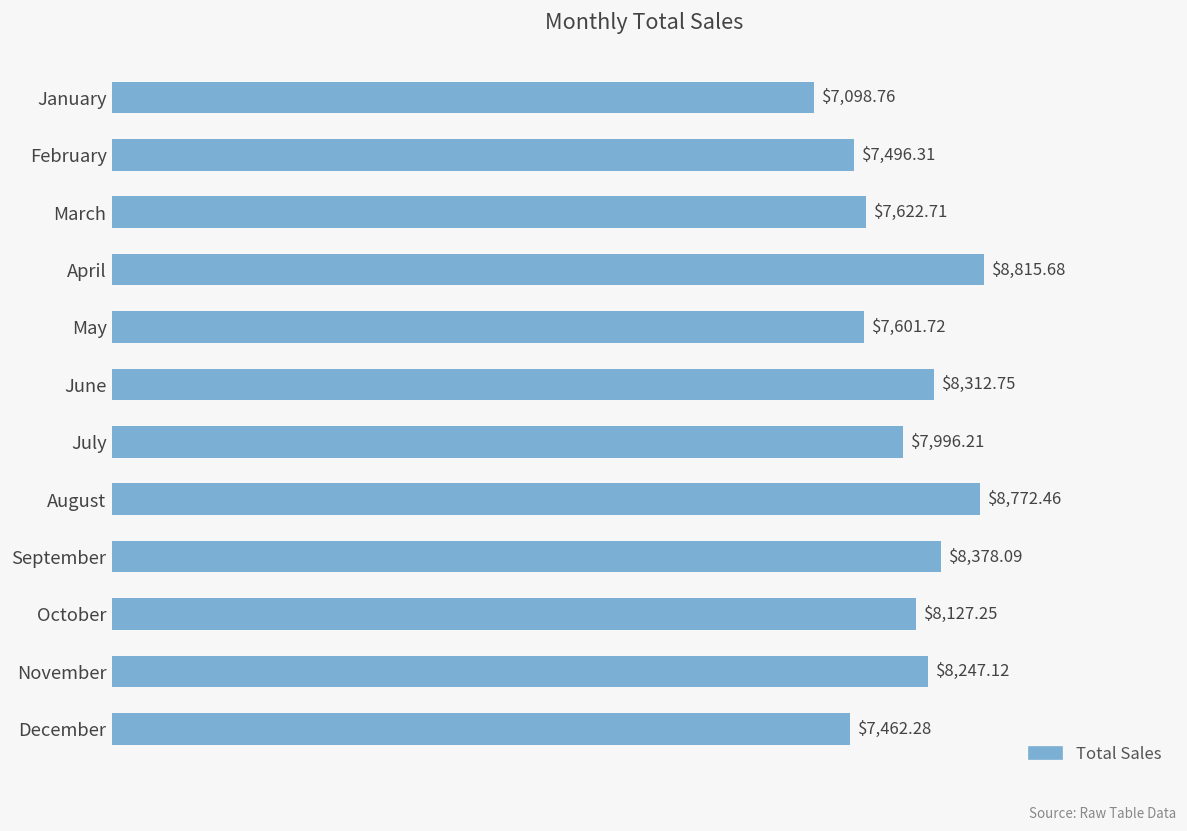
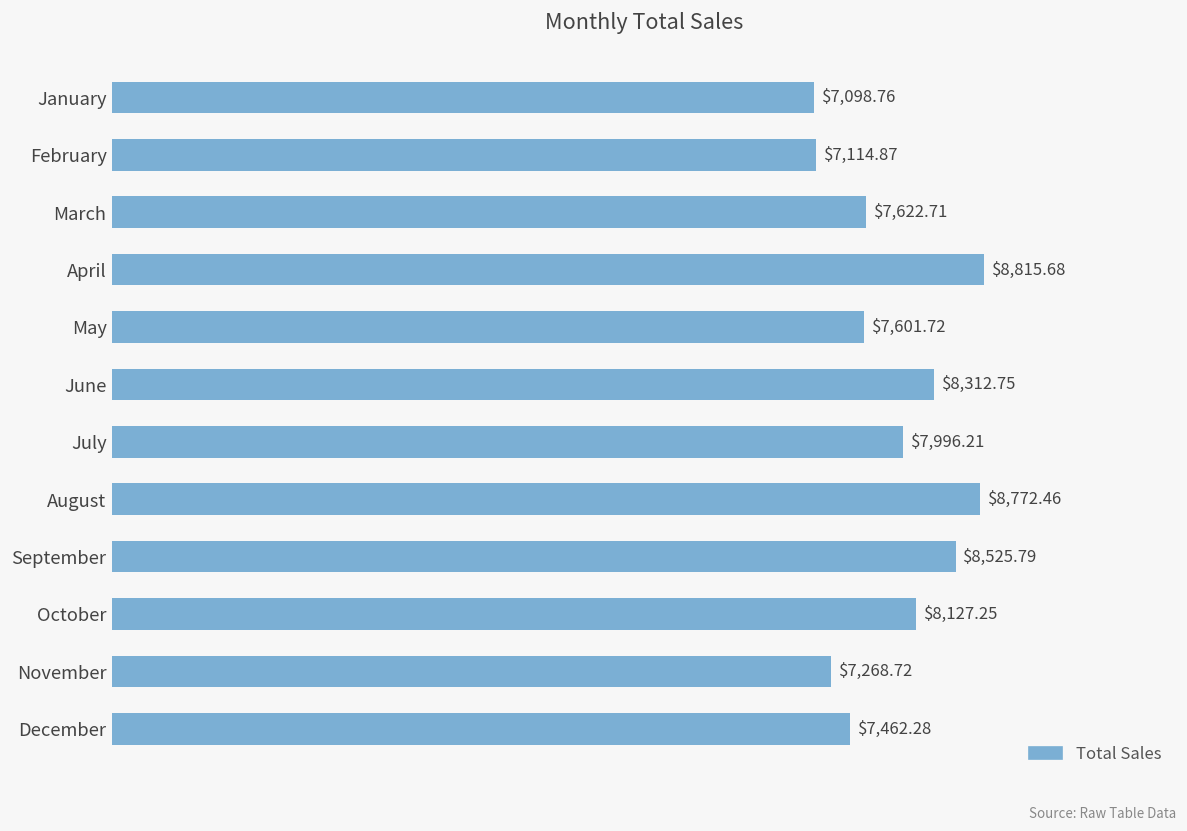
  {
    "January": "$7,098.76",
-   "February": "$7,496.31",
+   "February": "$7,114.87",
    "March": "$7,622.71",
    "April": "$8,815.68",
    "May": "$7,601.72",
    "June": "$8,312.75",
    "July": "$7,996.21",
    "August": "$8,772.46",
-   "September": "$8,378.09",
+   "September": "$8,525.79",
    "October": "$8,127.25",
-   "November": "$8,247.12",
+   "November": "$7,268.72",
    "December": "$7,462.28"
  }
